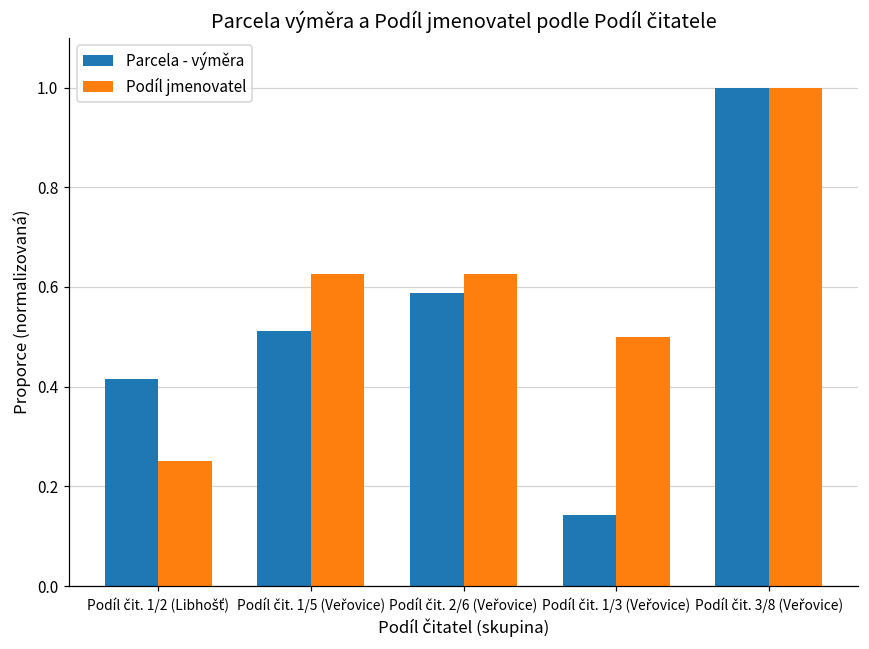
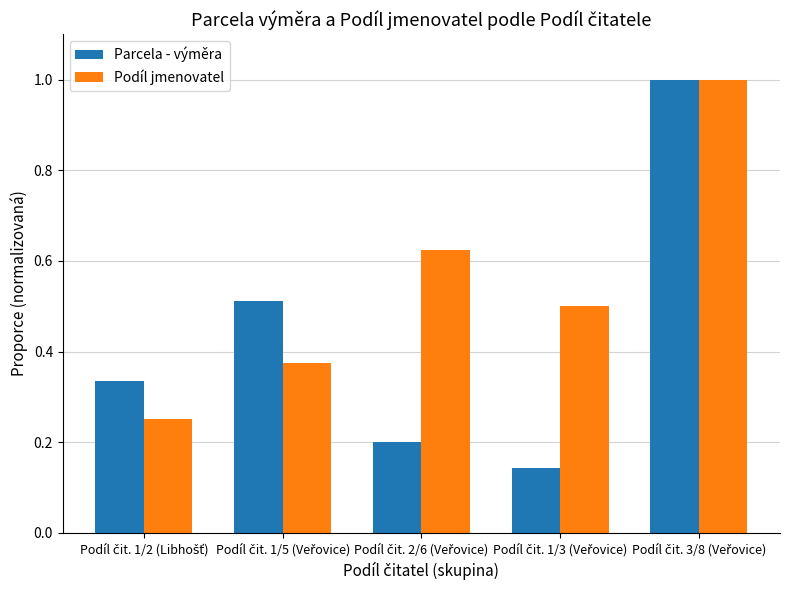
  {
    "Parcela - výměra": {
-     "Podíl čit. 1/2 (Libhošť)": 0.41,
+     "Podíl čit. 1/2 (Libhošť)": 0.34,
      "Podíl čit. 1/5 (Veřovice)": 0.51,
-     "Podíl čit. 2/6 (Veřovice)": 0.59,
+     "Podíl čit. 2/6 (Veřovice)": 0.20,
      "Podíl čit. 1/3 (Veřovice)": 0.14,
      "Podíl čit. 3/8 (Veřovice)": 1.00
    },
    "Podíl jmenovatel": {
      "Podíl čit. 1/2 (Libhošť)": 0.25,
-     "Podíl čit. 1/5 (Veřovice)": 0.63,
+     "Podíl čit. 1/5 (Veřovice)": 0.38,
      "Podíl čit. 2/6 (Veřovice)": 0.63,
      "Podíl čit. 1/3 (Veřovice)": 0.50,
      "Podíl čit. 3/8 (Veřovice)": 1.00
    }
  }
